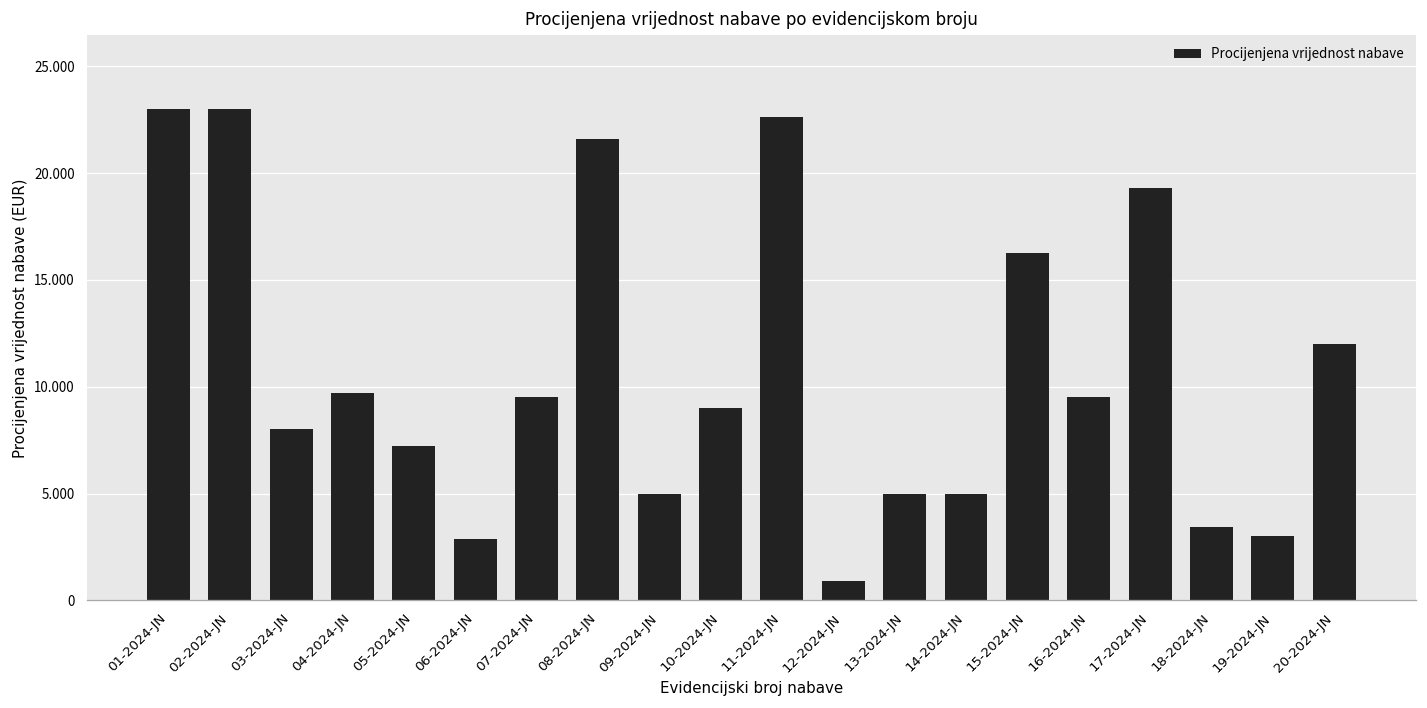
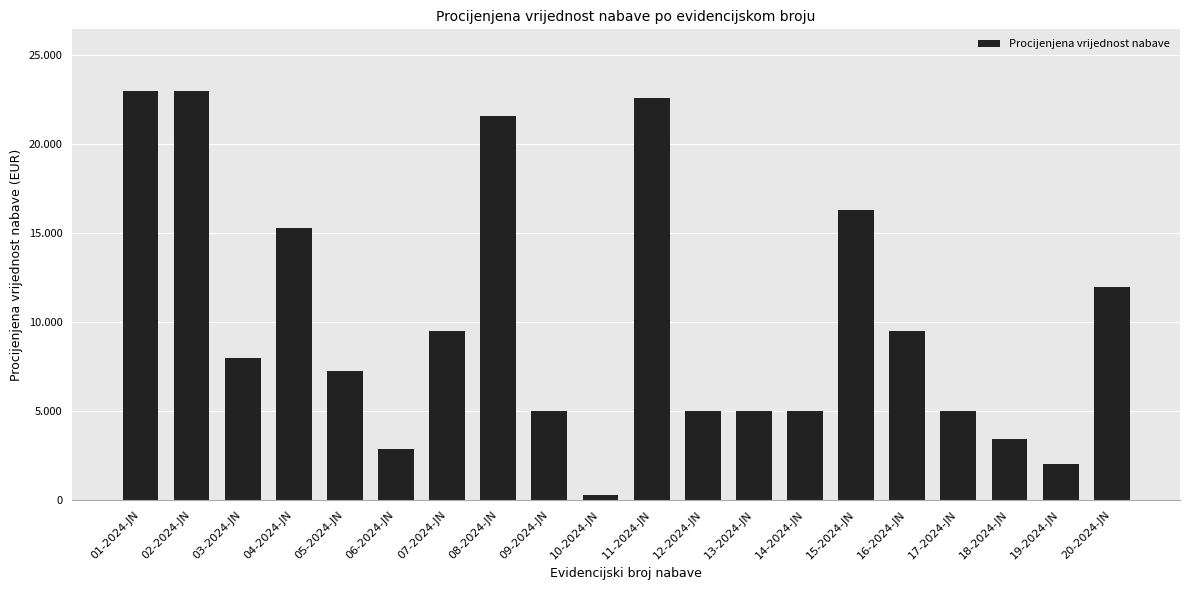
  {
    "01-2024-JN": 23.0,
    "02-2024-JN": 23.0,
    "03-2024-JN": 8.0,
-   "04-2024-JN": 9.7,
+   "04-2024-JN": 15.3,
    "05-2024-JN": 7.2,
    "06-2024-JN": 2.9,
    "07-2024-JN": 9.5,
    "08-2024-JN": 21.6,
    "09-2024-JN": 5.0,
-   "10-2024-JN": 9.0,
+   "10-2024-JN": 0.3,
    "11-2024-JN": 22.6,
-   "12-2024-JN": 0.9,
+   "12-2024-JN": 5.0,
    "13-2024-JN": 5.0,
    "14-2024-JN": 5.0,
    "15-2024-JN": 16.3,
    "16-2024-JN": 9.5,
-   "17-2024-JN": 19.3,
+   "17-2024-JN": 5.0,
    "18-2024-JN": 3.4,
-   "19-2024-JN": 3.0,
+   "19-2024-JN": 2.0,
    "20-2024-JN": 12.0
  }
